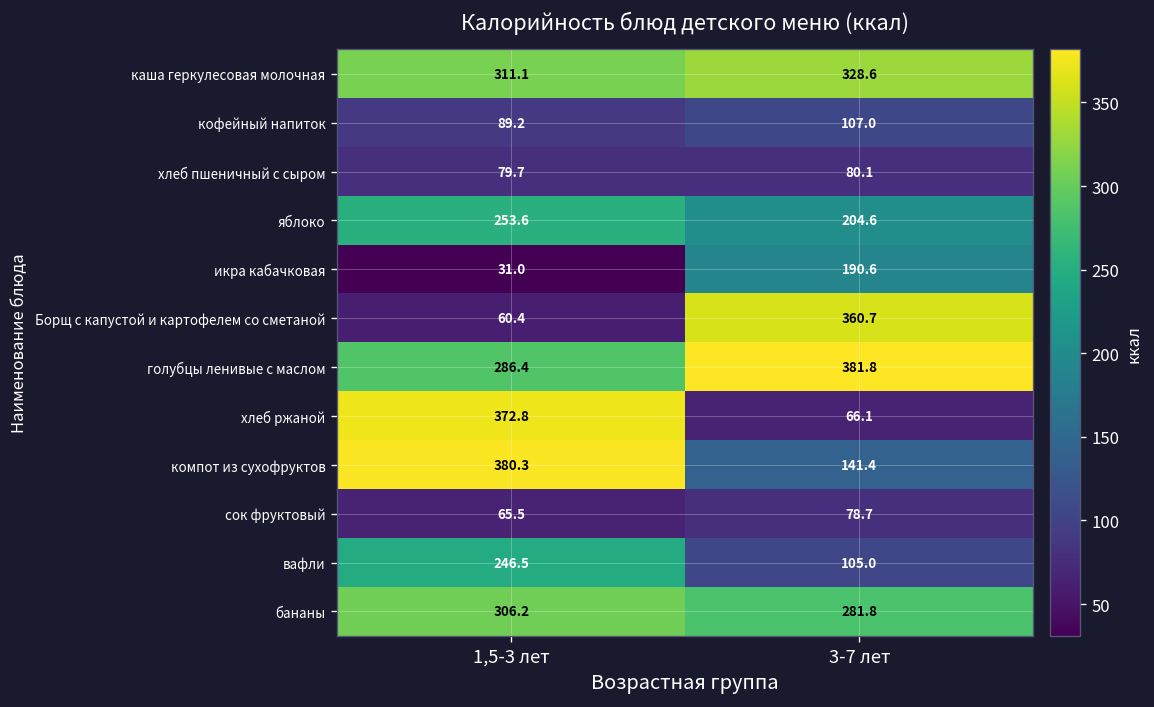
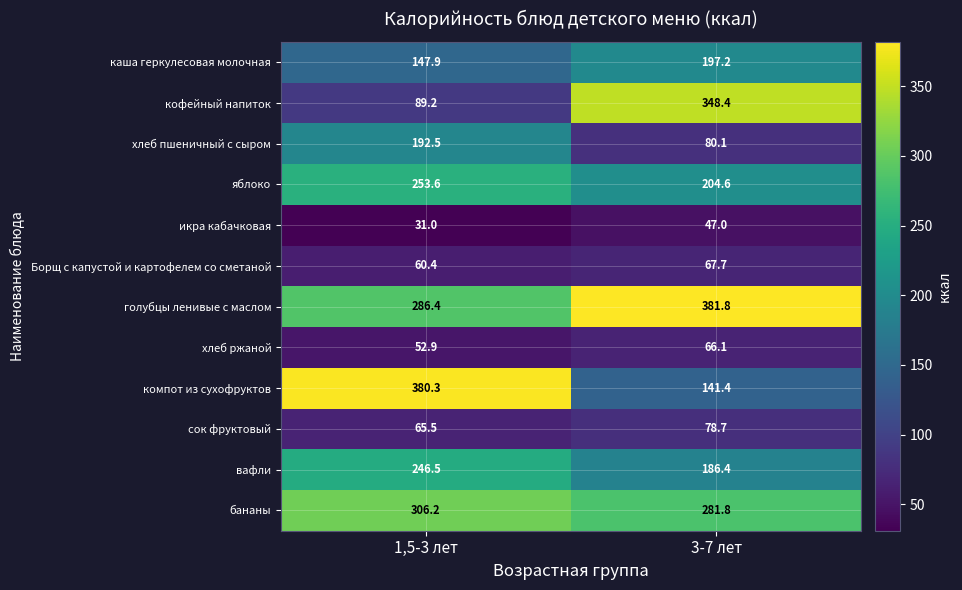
  {
    "каша геркулесовая молочная": {
-     "1,5-3 лет": 311.1,
-     "3-7 лет": 328.6
+     "1,5-3 лет": 147.9,
+     "3-7 лет": 197.2
    },
    "кофейный напиток": {
      "1,5-3 лет": 89.2,
-     "3-7 лет": 107.0
+     "3-7 лет": 348.4
    },
    "хлеб пшеничный с сыром": {
-     "1,5-3 лет": 79.7,
+     "1,5-3 лет": 192.5,
      "3-7 лет": 80.1
    },
    "яблоко": {
      "1,5-3 лет": 253.6,
      "3-7 лет": 204.6
    },
    "икра кабачковая": {
      "1,5-3 лет": 31.0,
-     "3-7 лет": 190.6
+     "3-7 лет": 47.0
    },
    "Борщ с капустой и картофелем со сметаной": {
      "1,5-3 лет": 60.4,
-     "3-7 лет": 360.7
+     "3-7 лет": 67.7
    },
    "голубцы ленивые с маслом": {
      "1,5-3 лет": 286.4,
      "3-7 лет": 381.8
    },
    "хлеб ржаной": {
-     "1,5-3 лет": 372.8,
+     "1,5-3 лет": 52.9,
      "3-7 лет": 66.1
    },
    "компот из сухофруктов": {
      "1,5-3 лет": 380.3,
      "3-7 лет": 141.4
    },
    "сок фруктовый": {
      "1,5-3 лет": 65.5,
      "3-7 лет": 78.7
    },
    "вафли": {
      "1,5-3 лет": 246.5,
-     "3-7 лет": 105.0
+     "3-7 лет": 186.4
    },
    "бананы": {
      "1,5-3 лет": 306.2,
      "3-7 лет": 281.8
    }
  }
